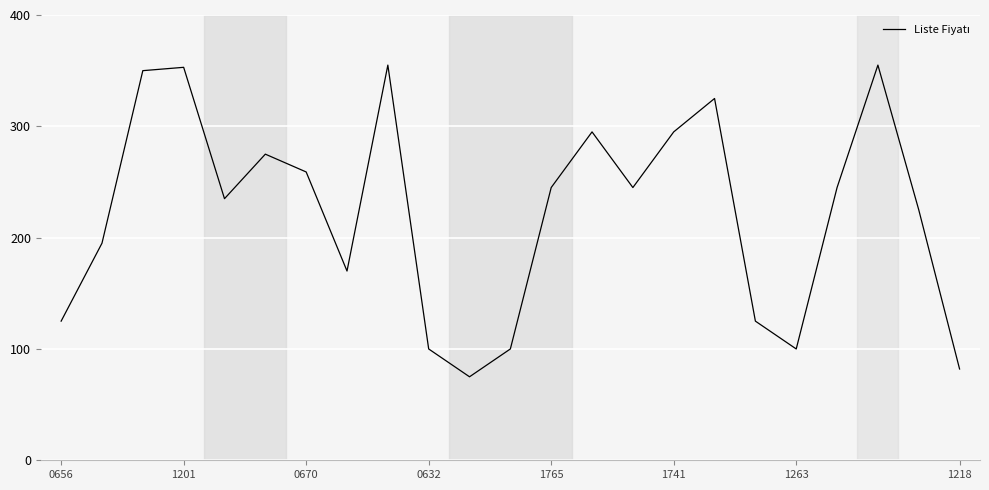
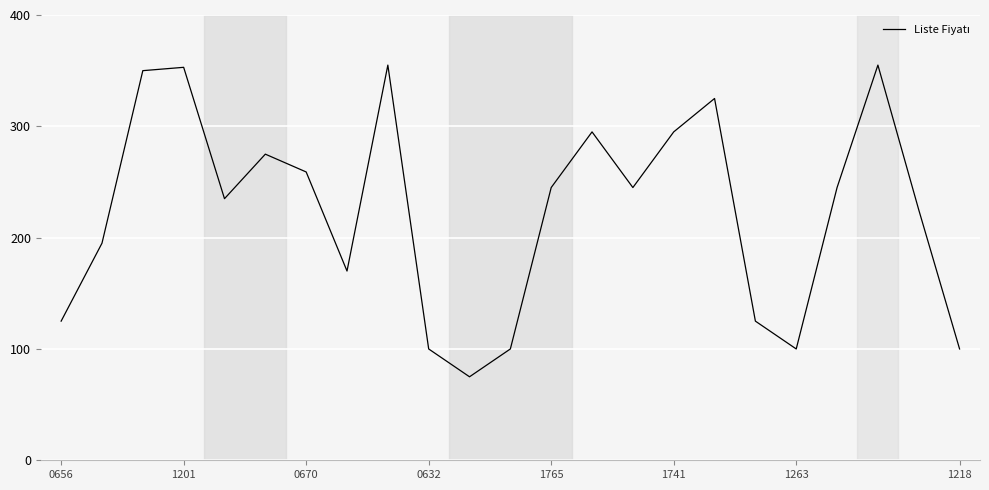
  {
    "0656": 125,
    "1201": 353,
    "0670": 259,
    "0632": 100,
    "1765": 245,
    "1741": 295,
    "1263": 100,
-   "1218": 82
+   "1218": 100
  }
